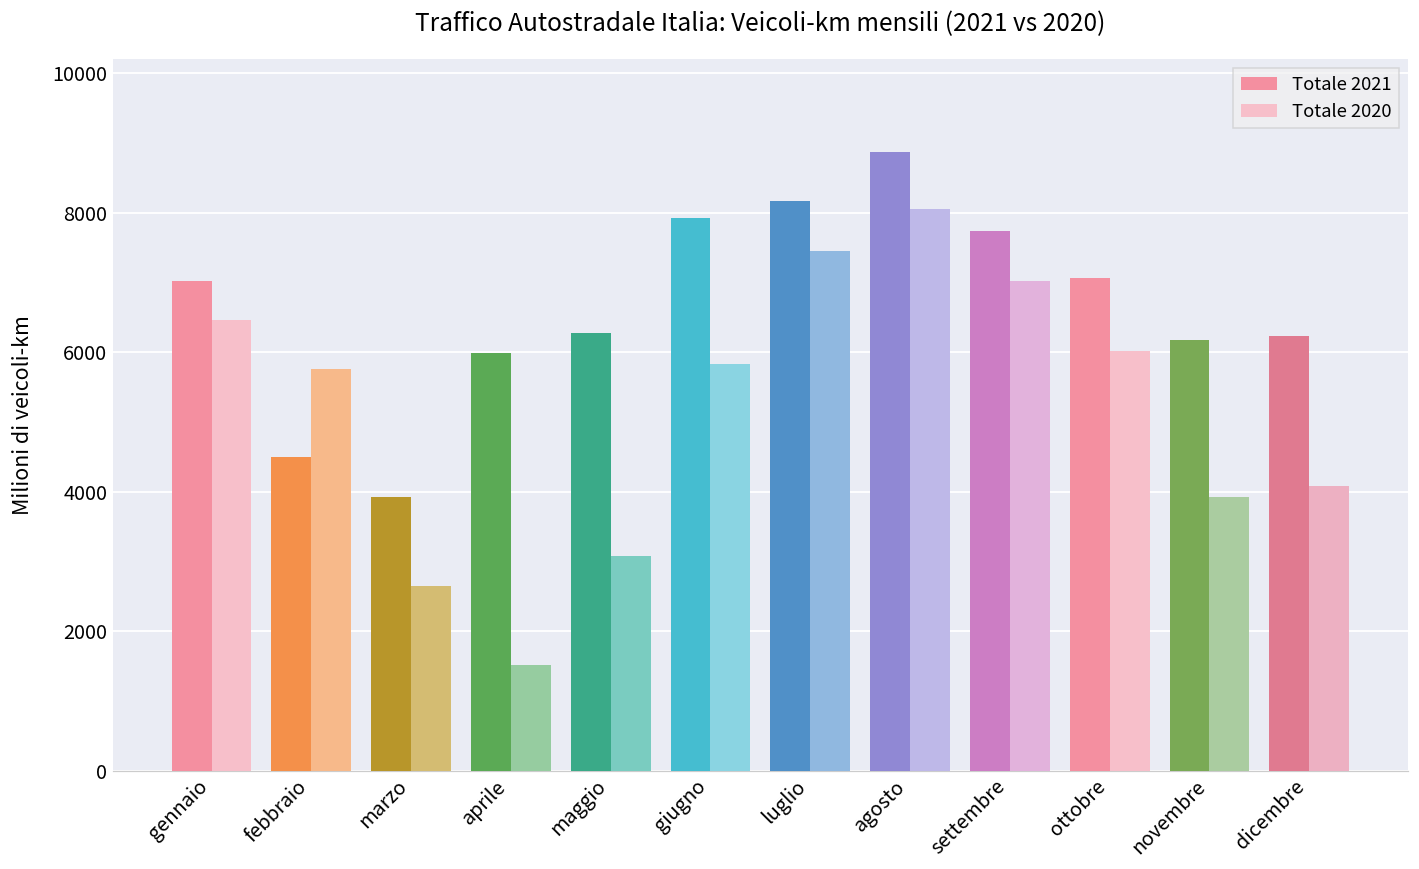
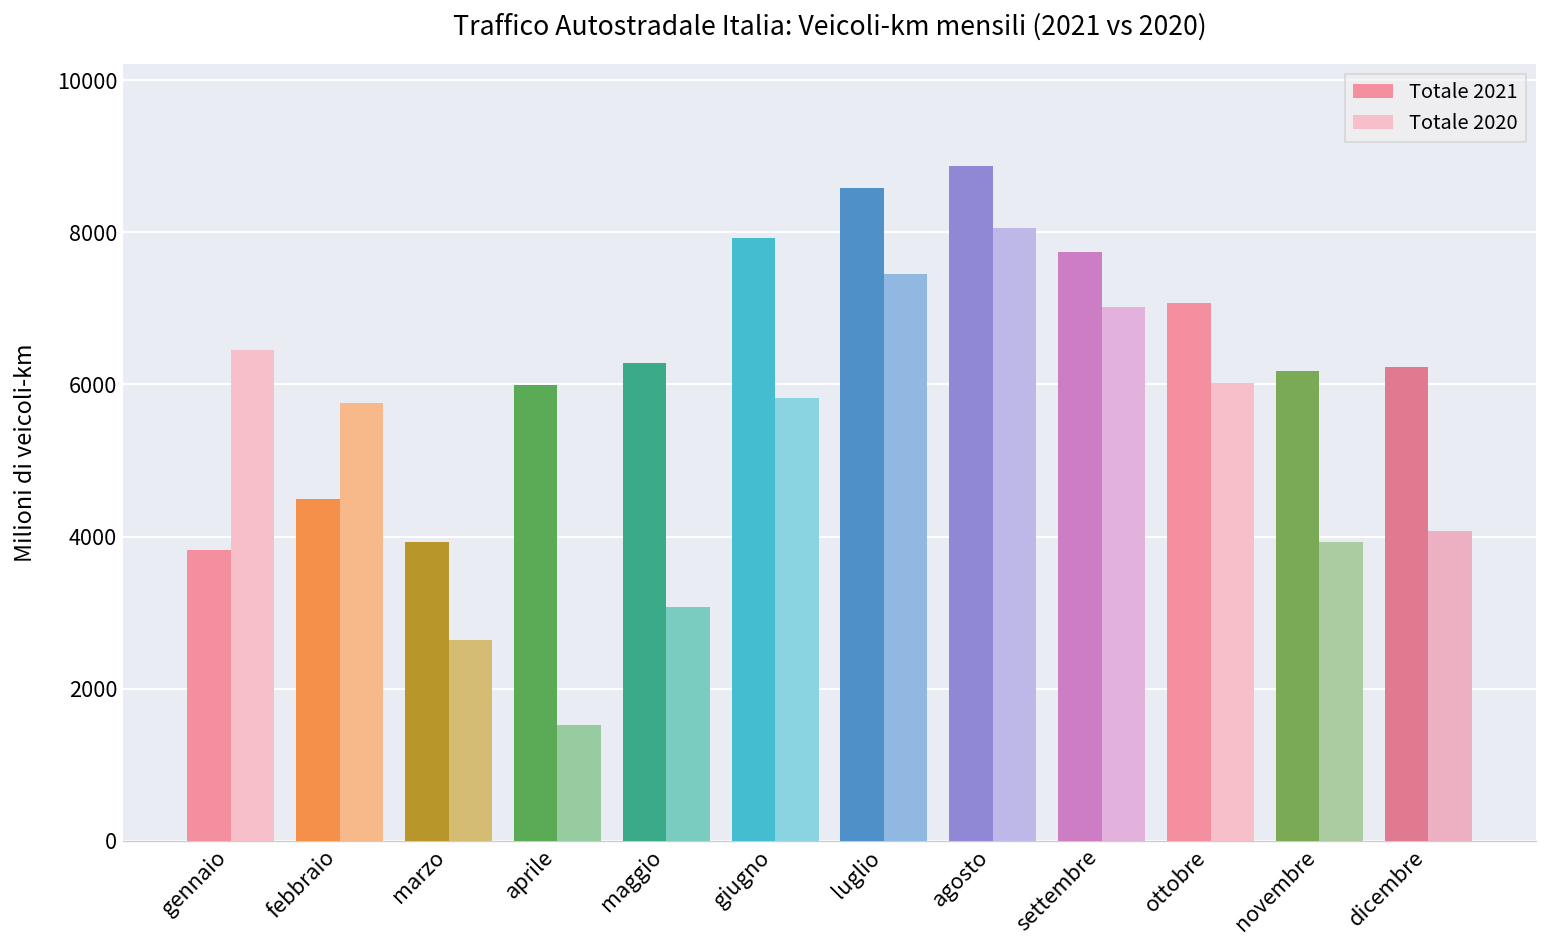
  {
    "Totale 2021": {
-     "gennaio": 7000,
+     "gennaio": 3800,
      "febbraio": 4500,
      "marzo": 3900,
      "aprile": 6000,
      "maggio": 6300,
      "giugno": 7900,
-     "luglio": 8200,
+     "luglio": 8600,
      "agosto": 8900,
      "settembre": 7700,
      "ottobre": 7100,
      "novembre": 6200,
      "dicembre": 6200
    },
    "Totale 2020": {
      "gennaio": 6500,
      "febbraio": 5800,
      "marzo": 2600,
      "aprile": 1500,
      "maggio": 3100,
      "giugno": 5800,
      "luglio": 7500,
      "agosto": 8100,
      "settembre": 7000,
      "ottobre": 6000,
      "novembre": 3900,
      "dicembre": 4100
    }
  }
